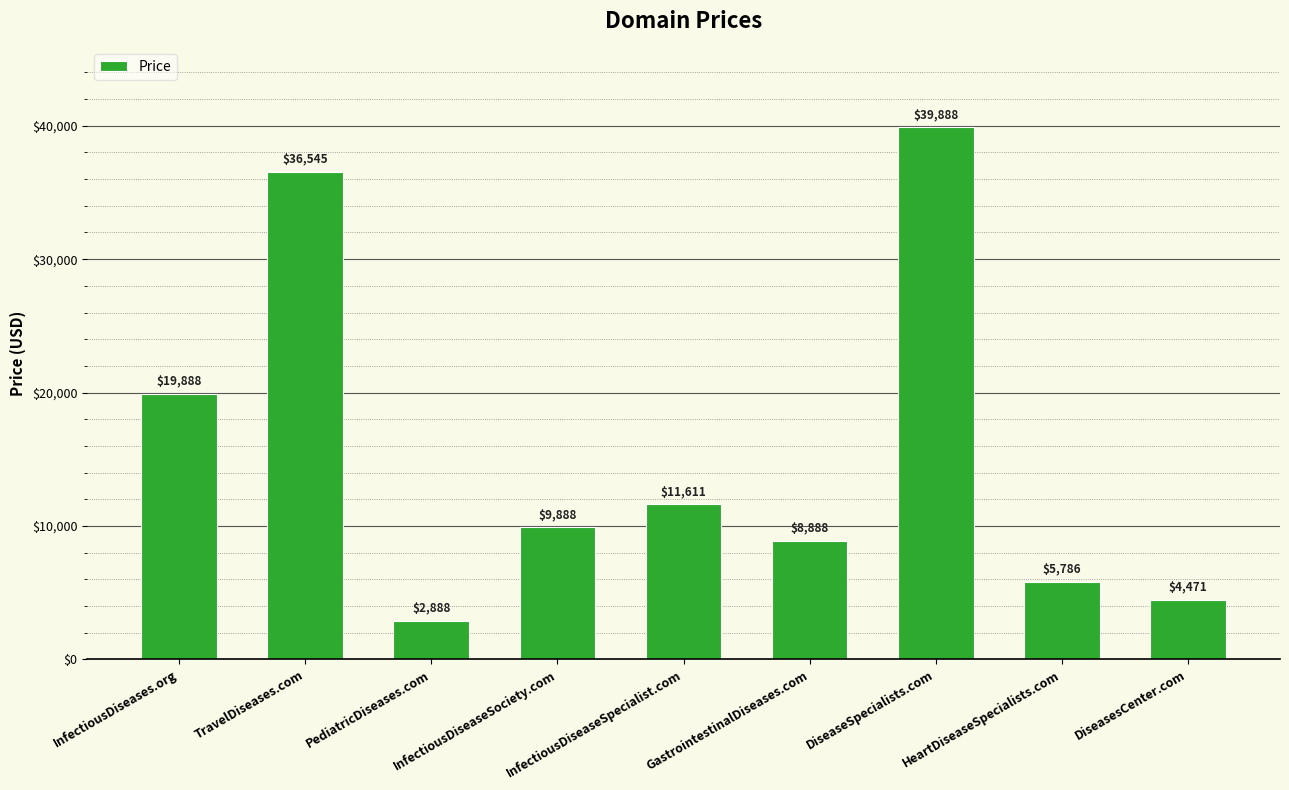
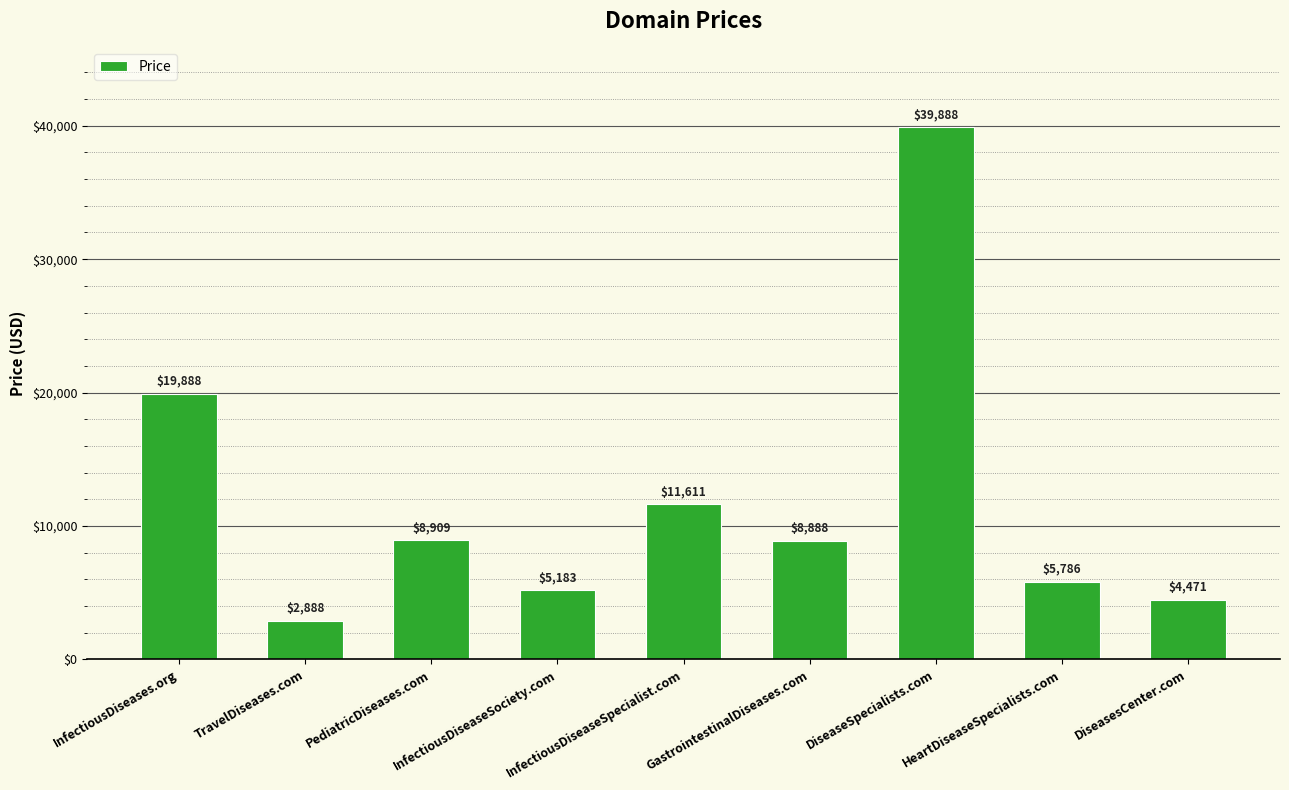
  {
    "InfectiousDiseases.org": "$19,888",
-   "TravelDiseases.com": "$36,545",
-   "PediatricDiseases.com": "$2,888",
-   "InfectiousDiseaseSociety.com": "$9,888",
+   "TravelDiseases.com": "$2,888",
+   "PediatricDiseases.com": "$8,909",
+   "InfectiousDiseaseSociety.com": "$5,183",
    "InfectiousDiseaseSpecialist.com": "$11,611",
    "GastrointestinalDiseases.com": "$8,888",
    "DiseaseSpecialists.com": "$39,888",
    "HeartDiseaseSpecialists.com": "$5,786",
    "DiseasesCenter.com": "$4,471"
  }
